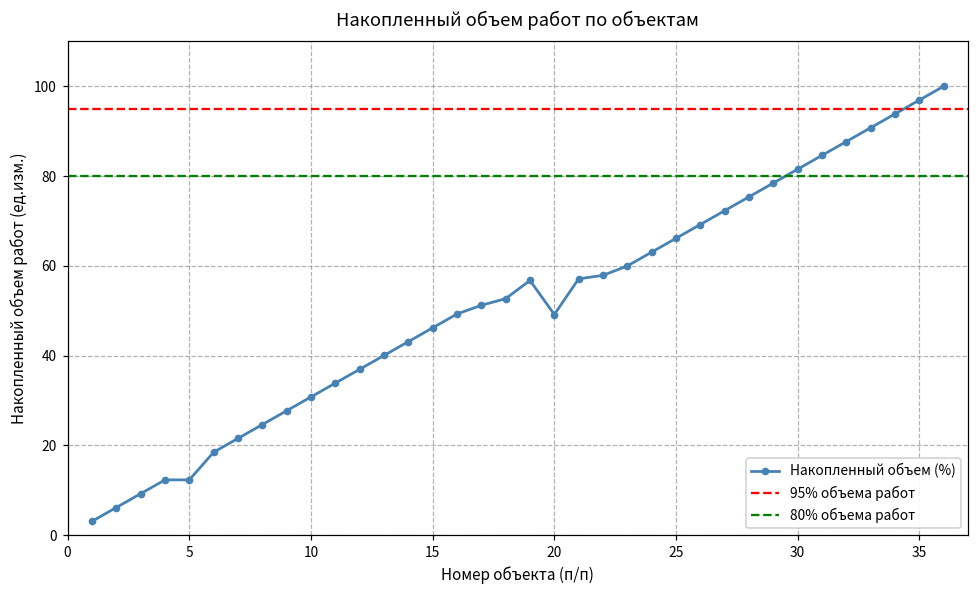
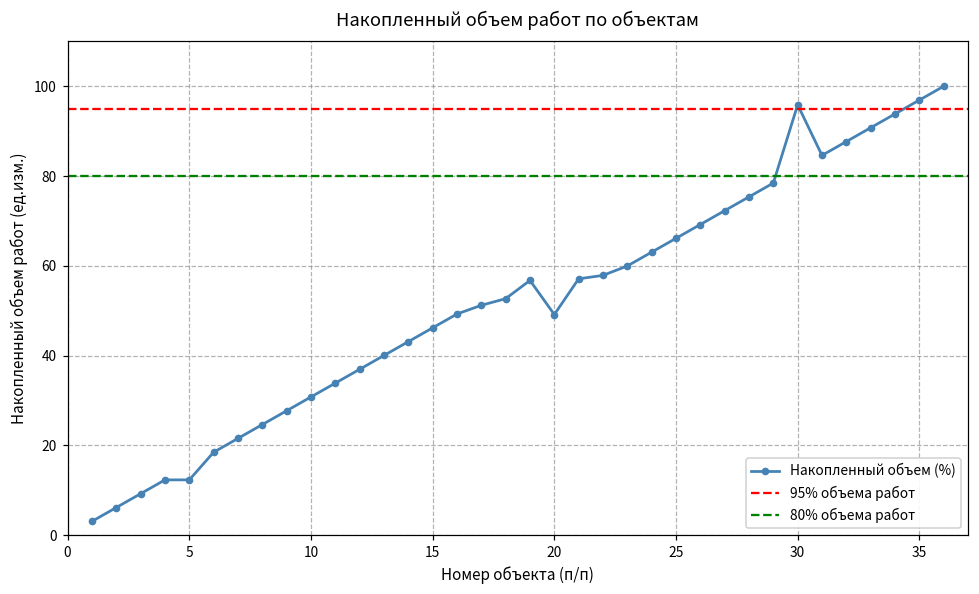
  {
    "5": 12,
    "10": 31,
    "15": 46,
    "20": 49,
    "25": 66,
-   "30": 82,
+   "30": 96,
    "35": 97
  }
